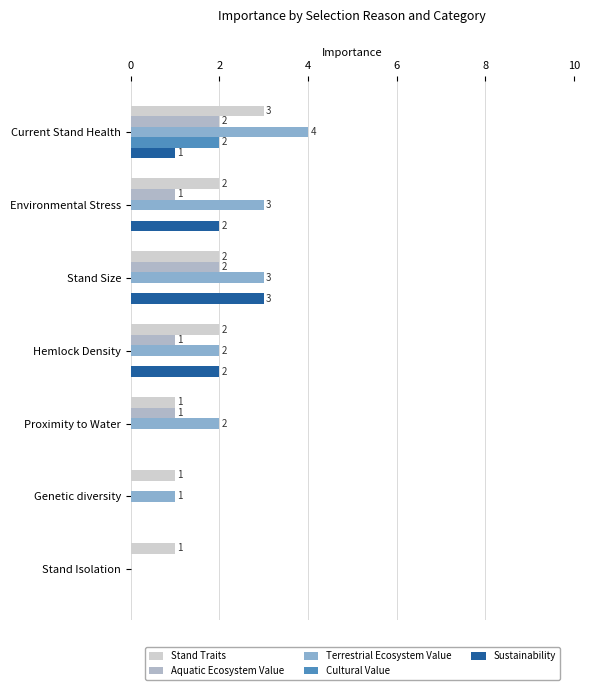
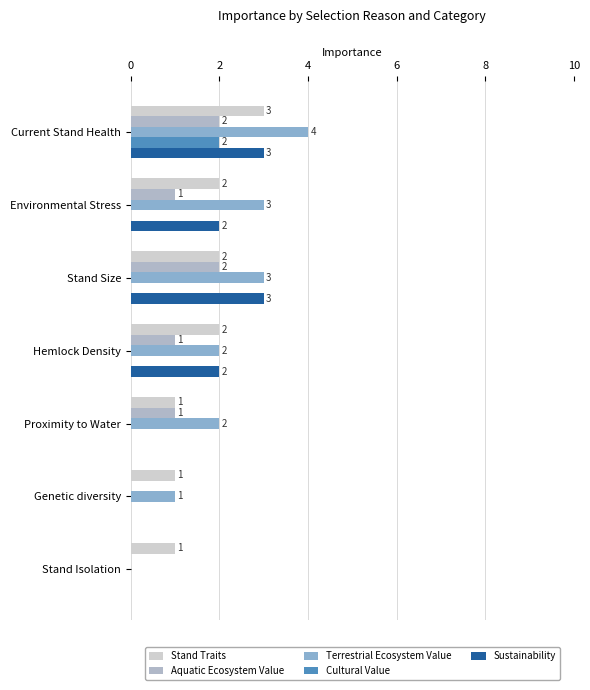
  {
    "Cultural Value": {
      "Current Stand Health": 2
    },
    "Sustainability": {
-     "Current Stand Health": 1,
+     "Current Stand Health": 3,
      "Environmental Stress": 2,
      "Stand Size": 3,
      "Hemlock Density": 2
    }
  }
